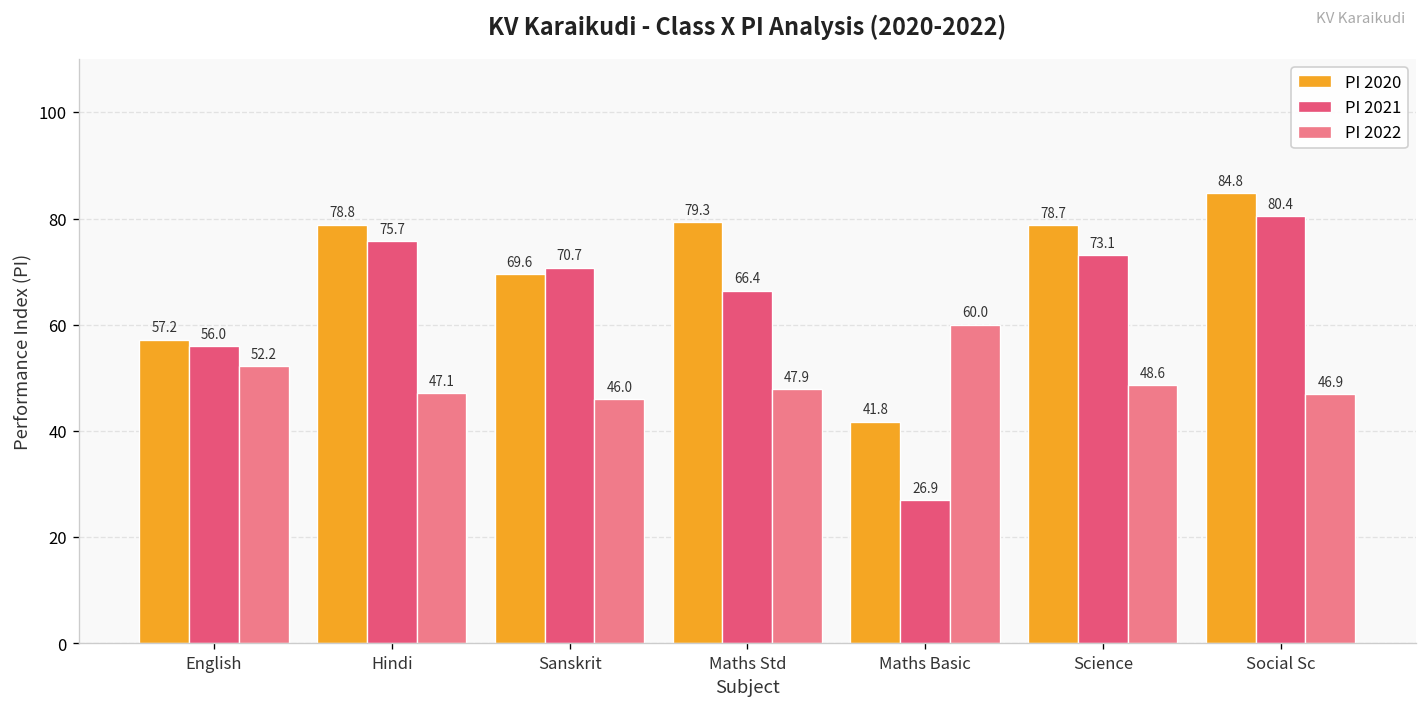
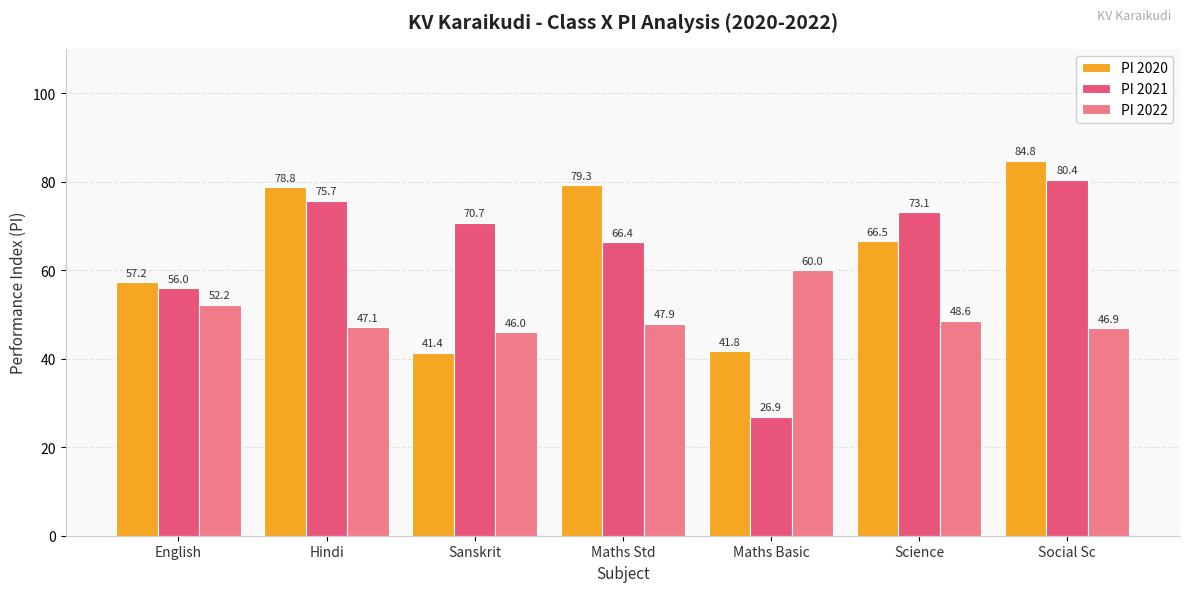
  {
    "PI 2020": {
      "English": 57.2,
      "Hindi": 78.8,
-     "Sanskrit": 69.6,
+     "Sanskrit": 41.4,
      "Maths Std": 79.3,
      "Maths Basic": 41.8,
-     "Science": 78.7,
+     "Science": 66.5,
      "Social Sc": 84.8
    }
  }
